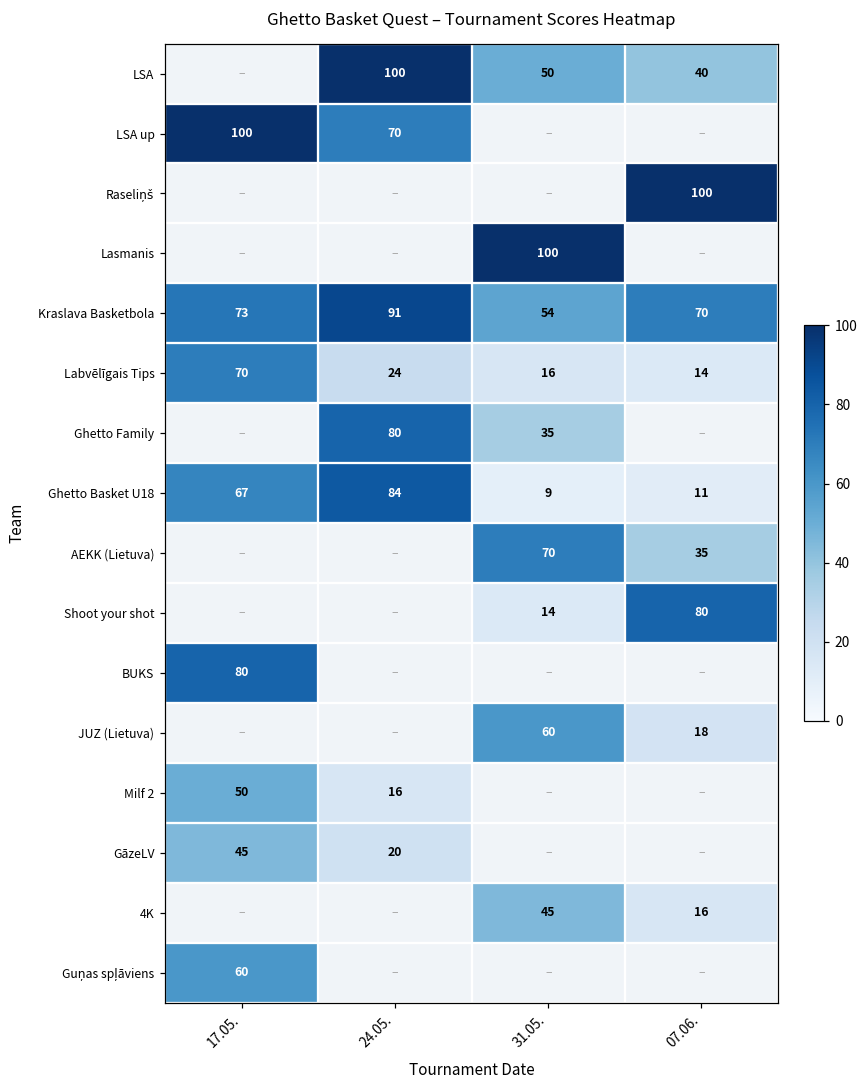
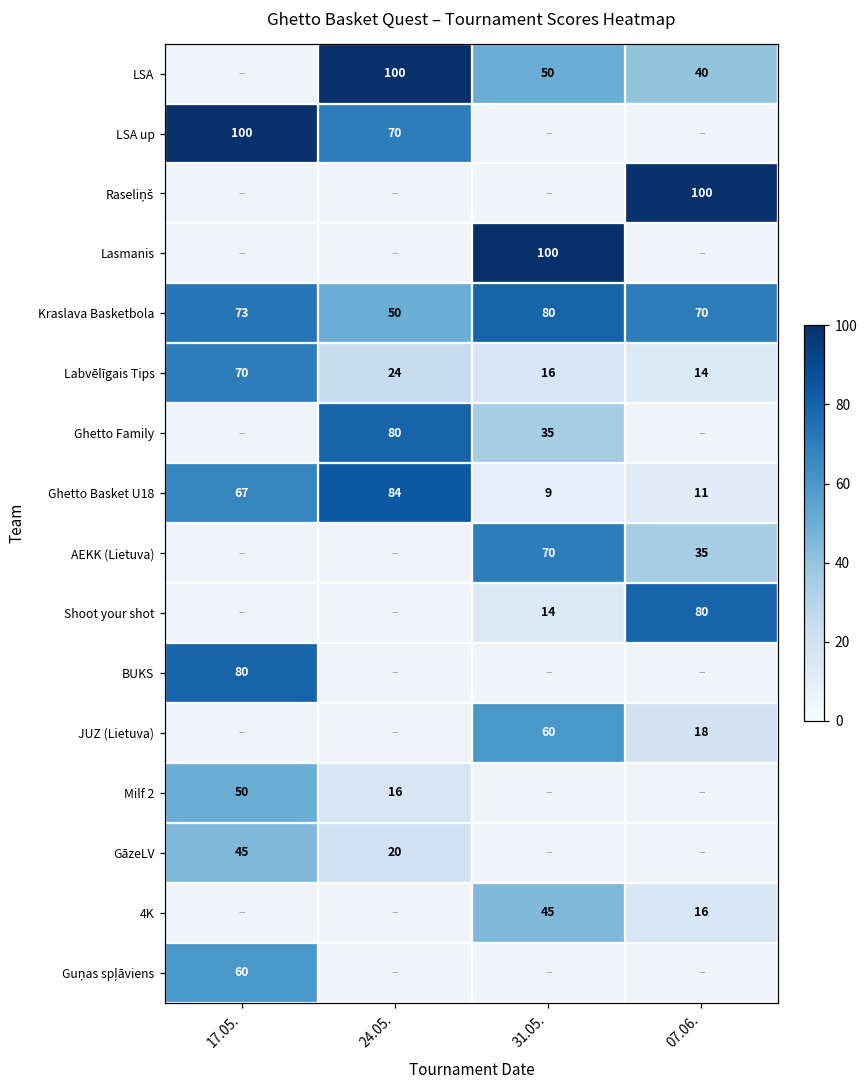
  {
    "LSA": {
      "24.05.": 100,
      "31.05.": 50,
      "07.06.": 40
    },
    "LSA up": {
      "17.05.": 100,
      "24.05.": 70
    },
    "Raseliņš": {
      "07.06.": 100
    },
    "Lasmanis": {
      "31.05.": 100
    },
    "Kraslava Basketbola": {
      "17.05.": 73,
-     "24.05.": 91,
-     "31.05.": 54,
+     "24.05.": 50,
+     "31.05.": 80,
      "07.06.": 70
    },
    "Labvēlīgais Tips": {
      "17.05.": 70,
      "24.05.": 24,
      "31.05.": 16,
      "07.06.": 14
    },
    "Ghetto Family": {
      "24.05.": 80,
      "31.05.": 35
    },
    "Ghetto Basket U18": {
      "17.05.": 67,
      "24.05.": 84,
      "31.05.": 9,
      "07.06.": 11
    },
    "AEKK (Lietuva)": {
      "31.05.": 70,
      "07.06.": 35
    },
    "Shoot your shot": {
      "31.05.": 14,
      "07.06.": 80
    },
    "BUKS": {
      "17.05.": 80
    },
    "JUZ (Lietuva)": {
      "31.05.": 60,
      "07.06.": 18
    },
    "Milf 2": {
      "17.05.": 50,
      "24.05.": 16
    },
    "GāzeLV": {
      "17.05.": 45,
      "24.05.": 20
    },
    "4K": {
      "31.05.": 45,
      "07.06.": 16
    },
    "Guņas spļāviens": {
      "17.05.": 60
    }
  }
